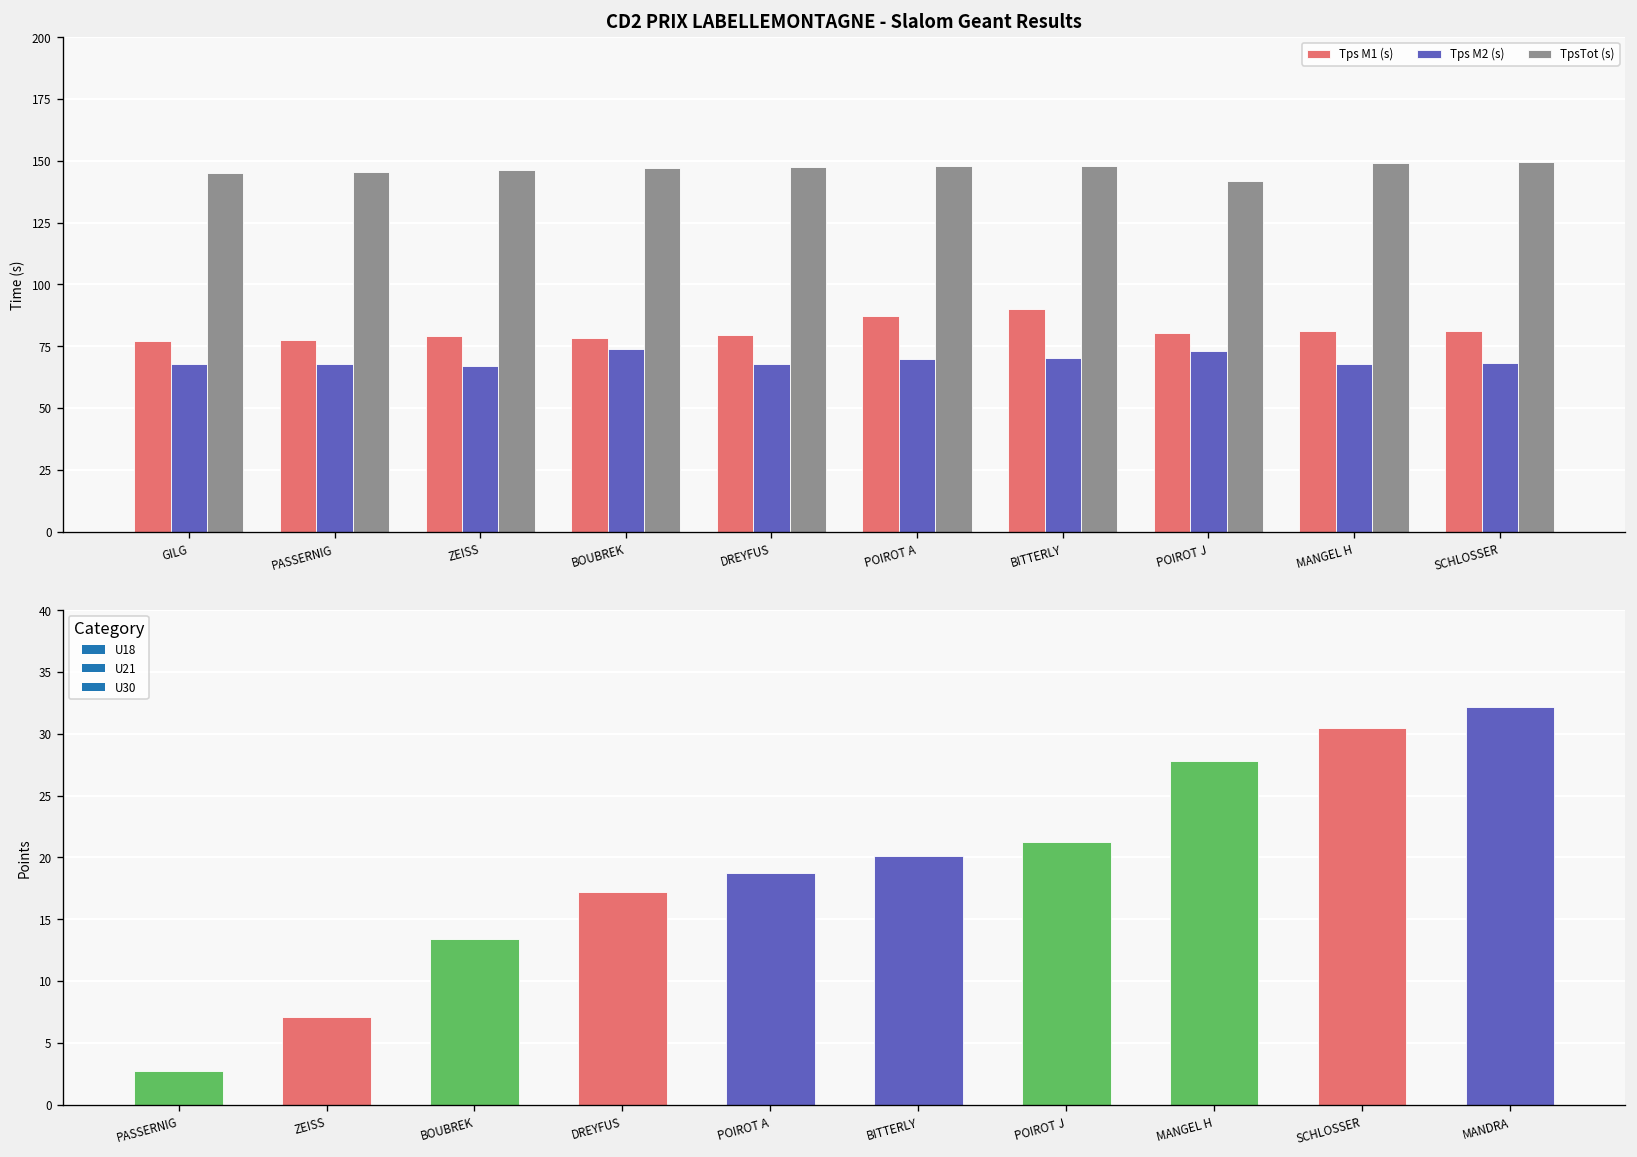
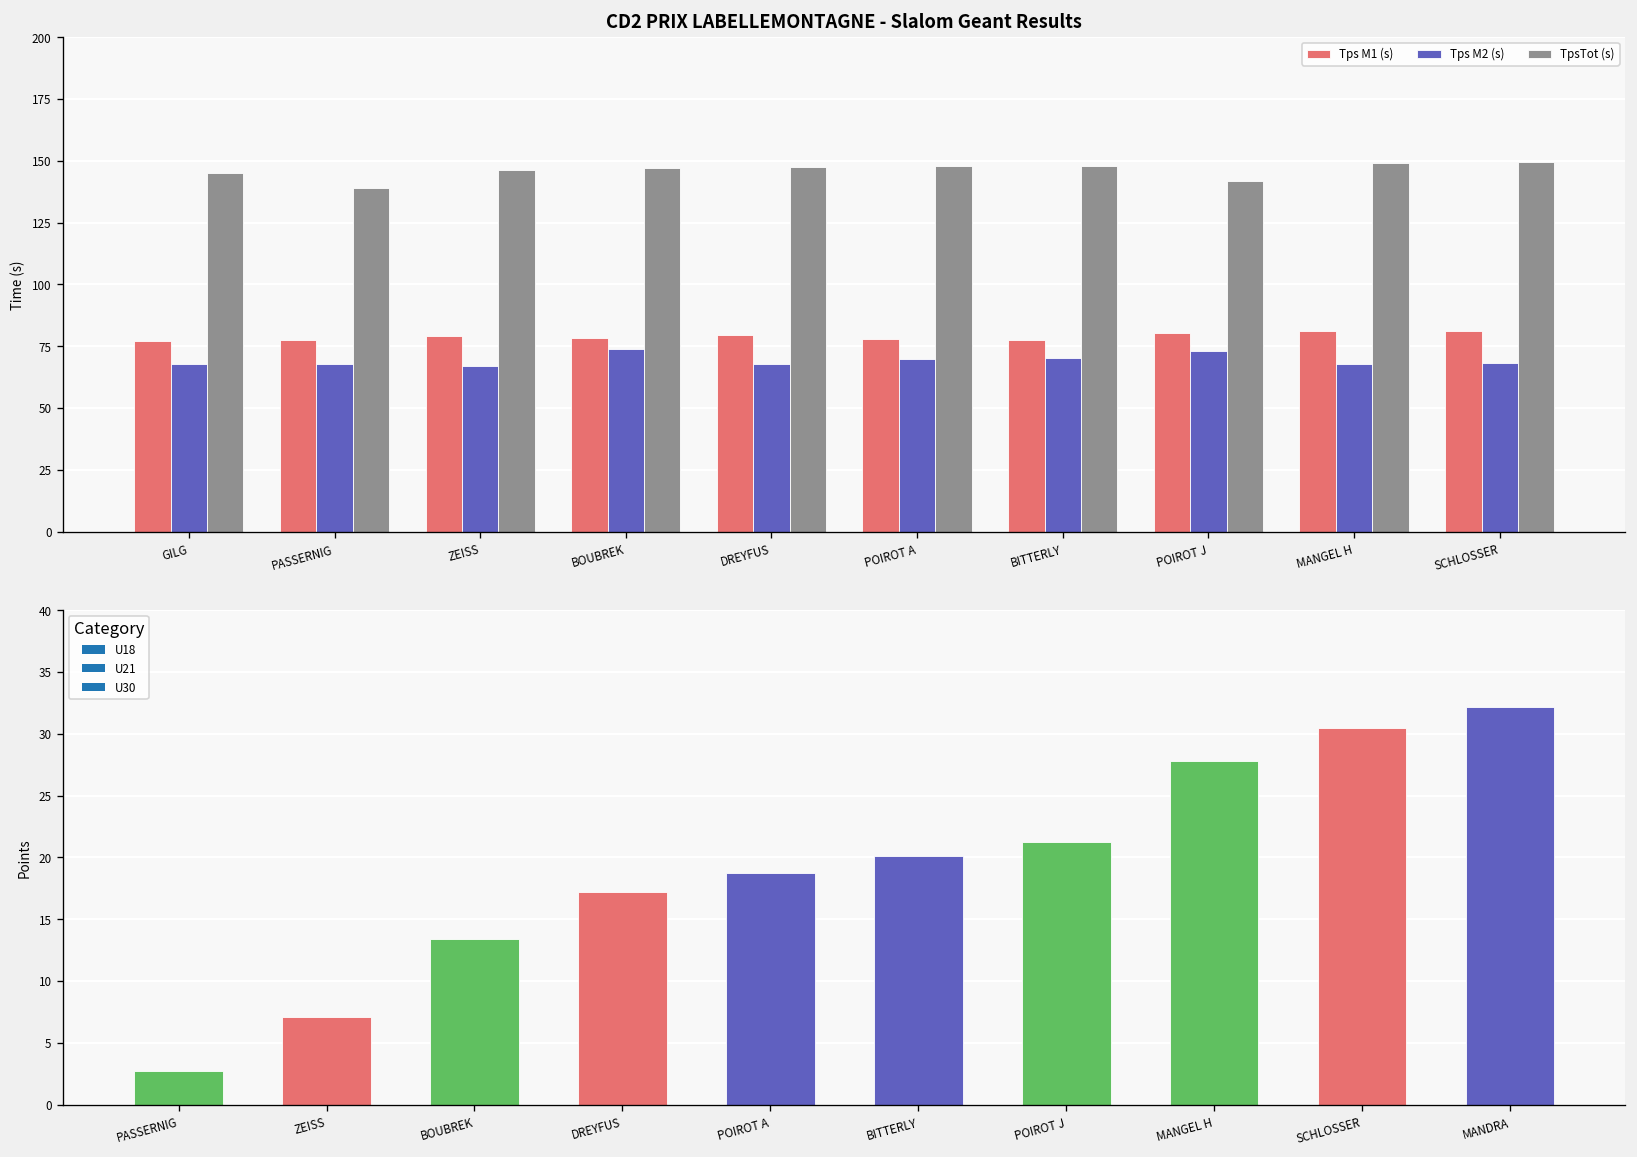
  {
    "CD2 PRIX LABELLEMONTAGNE - Slalom Geant Results": {
      "Tps M1 (s)": {
        "GILG": 77,
        "PASSERNIG": 77,
        "ZEISS": 79,
        "BOUBREK": 78,
        "DREYFUS": 80,
-       "POIROT A": 87,
-       "BITTERLY": 90,
+       "POIROT A": 78,
+       "BITTERLY": 78,
        "POIROT J": 81,
        "MANGEL H": 81,
        "SCHLOSSER": 81
      },
      "Tps M2 (s)": {
        "GILG": 68,
        "PASSERNIG": 68,
        "ZEISS": 67,
        "BOUBREK": 74,
        "DREYFUS": 68,
        "POIROT A": 70,
        "BITTERLY": 70,
        "POIROT J": 73,
        "MANGEL H": 68,
        "SCHLOSSER": 68
      },
      "TpsTot (s)": {
        "GILG": 145,
-       "PASSERNIG": 145,
+       "PASSERNIG": 139,
        "ZEISS": 146,
        "BOUBREK": 147,
        "DREYFUS": 148,
        "POIROT A": 148,
        "BITTERLY": 148,
        "POIROT J": 142,
        "MANGEL H": 149,
        "SCHLOSSER": 149
      }
    }
  }
